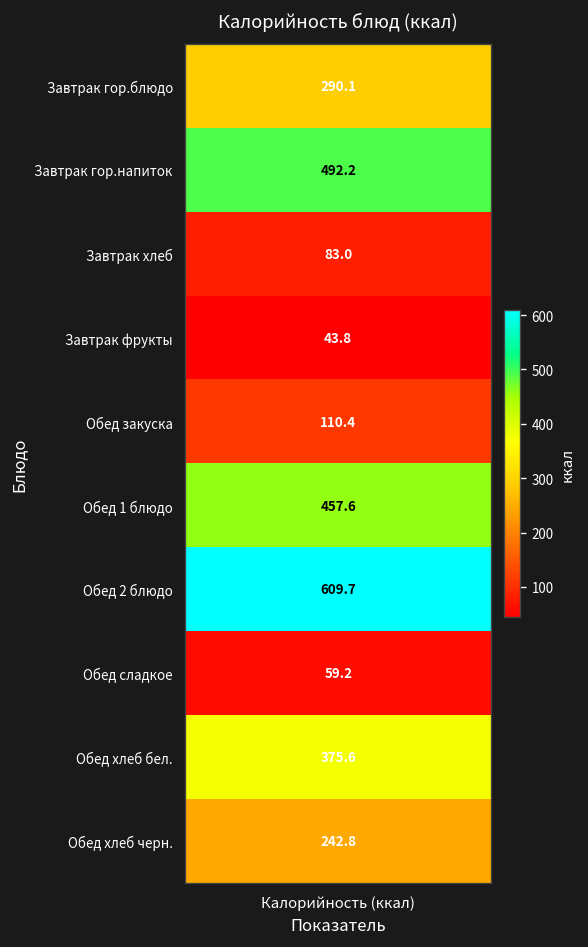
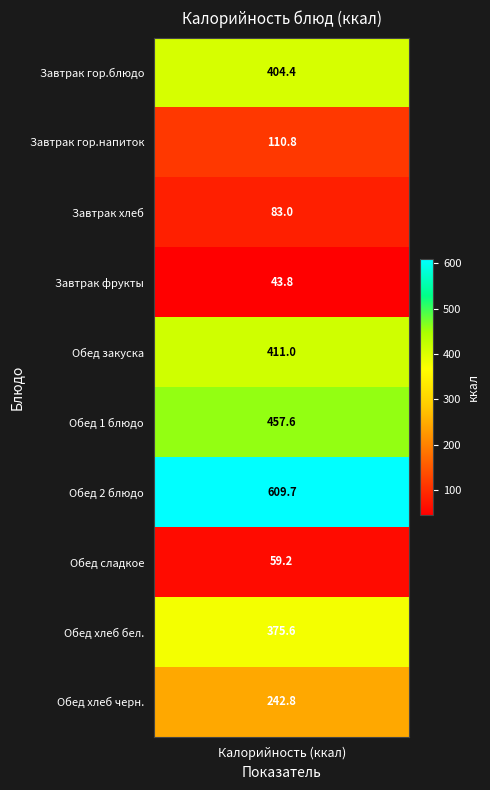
  {
    "Завтрак гор.блюдо": {
-     "Калорийность (ккал)": 290.1
+     "Калорийность (ккал)": 404.4
    },
    "Завтрак гор.напиток": {
-     "Калорийность (ккал)": 492.2
+     "Калорийность (ккал)": 110.8
    },
    "Завтрак хлеб": {
      "Калорийность (ккал)": 83.0
    },
    "Завтрак фрукты": {
      "Калорийность (ккал)": 43.8
    },
    "Обед закуска": {
-     "Калорийность (ккал)": 110.4
+     "Калорийность (ккал)": 411.0
    },
    "Обед 1 блюдо": {
      "Калорийность (ккал)": 457.6
    },
    "Обед 2 блюдо": {
      "Калорийность (ккал)": 609.7
    },
    "Обед сладкое": {
      "Калорийность (ккал)": 59.2
    },
    "Обед хлеб бел.": {
      "Калорийность (ккал)": 375.6
    },
    "Обед хлеб черн.": {
      "Калорийность (ккал)": 242.8
    }
  }
